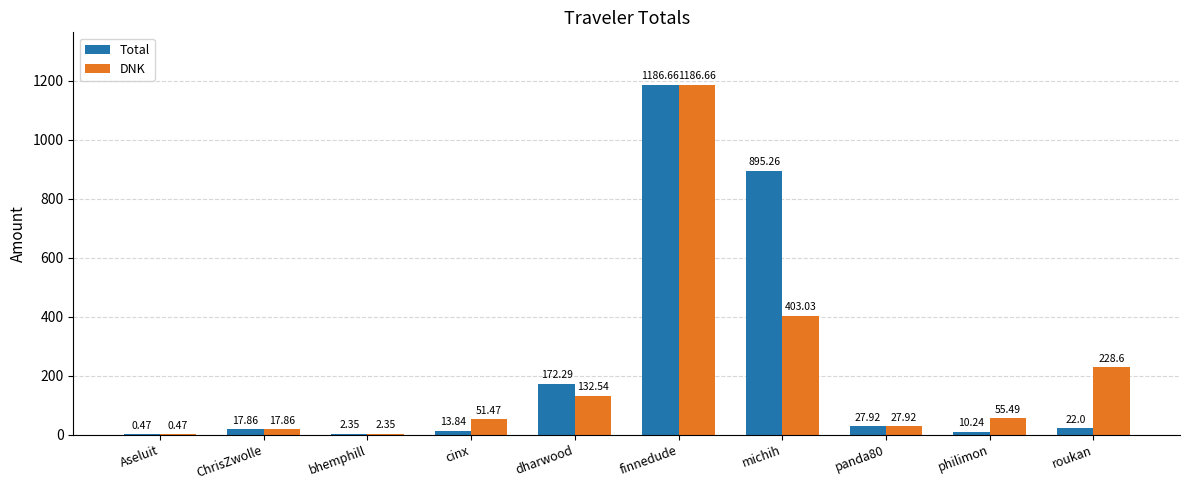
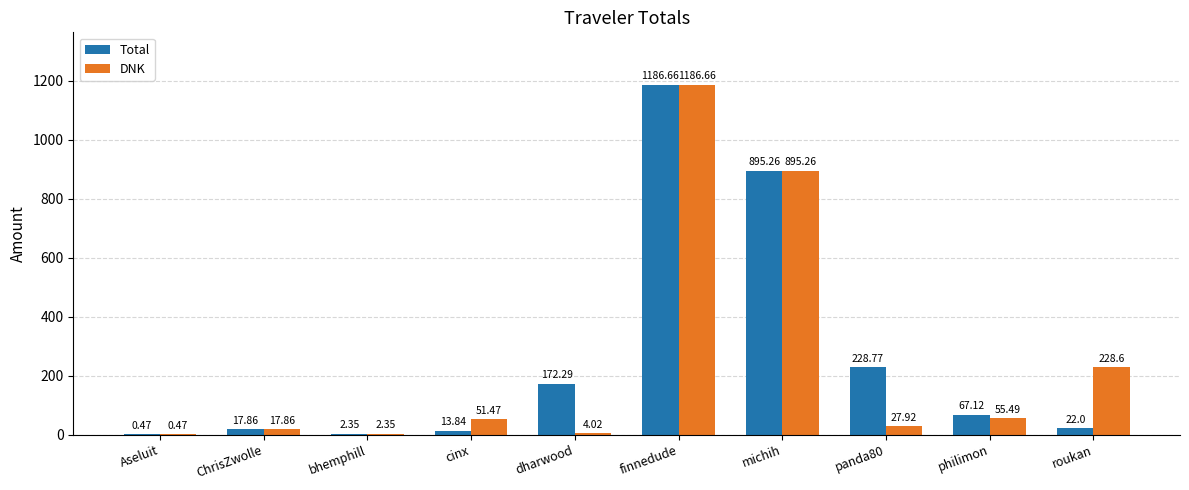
  {
    "Total": {
      "Aseluit": 0.47,
      "ChrisZwolle": 17.86,
      "bhemphill": 2.35,
      "cinx": 13.84,
      "dharwood": 172.29,
      "finnedude": 1186.66,
      "michih": 895.26,
-     "panda80": 27.92,
-     "philimon": 10.24,
+     "panda80": 228.77,
+     "philimon": 67.12,
      "roukan": 22.0
    },
    "DNK": {
      "Aseluit": 0.47,
      "ChrisZwolle": 17.86,
      "bhemphill": 2.35,
      "cinx": 51.47,
-     "dharwood": 132.54,
+     "dharwood": 4.02,
      "finnedude": 1186.66,
-     "michih": 403.03,
+     "michih": 895.26,
      "panda80": 27.92,
      "philimon": 55.49,
      "roukan": 228.6
    }
  }
